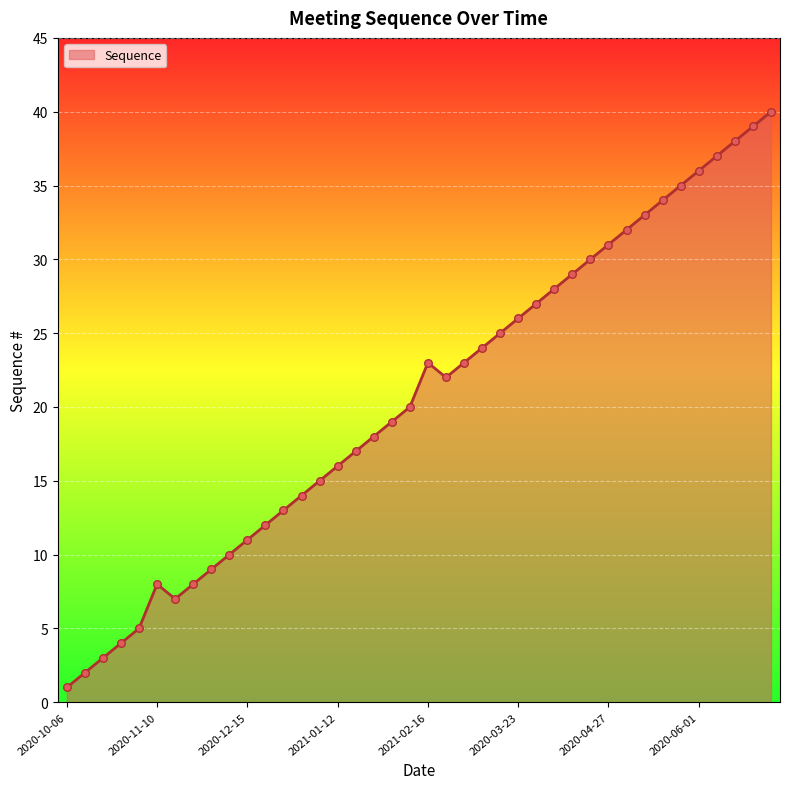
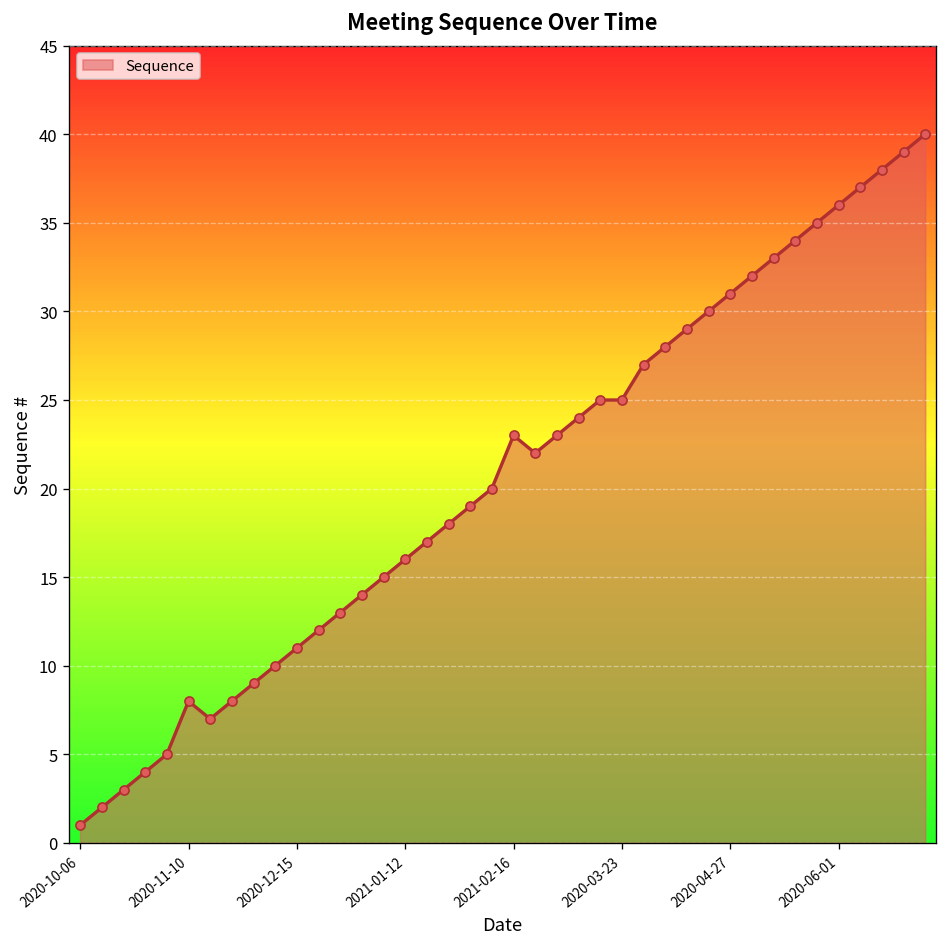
  {
    "2020-10-06": 1,
    "2020-11-10": 8,
    "2020-12-15": 11,
    "2021-01-12": 16,
    "2021-02-16": 23,
-   "2020-03-23": 26,
+   "2020-03-23": 25,
    "2020-04-27": 31,
    "2020-06-01": 36
  }
